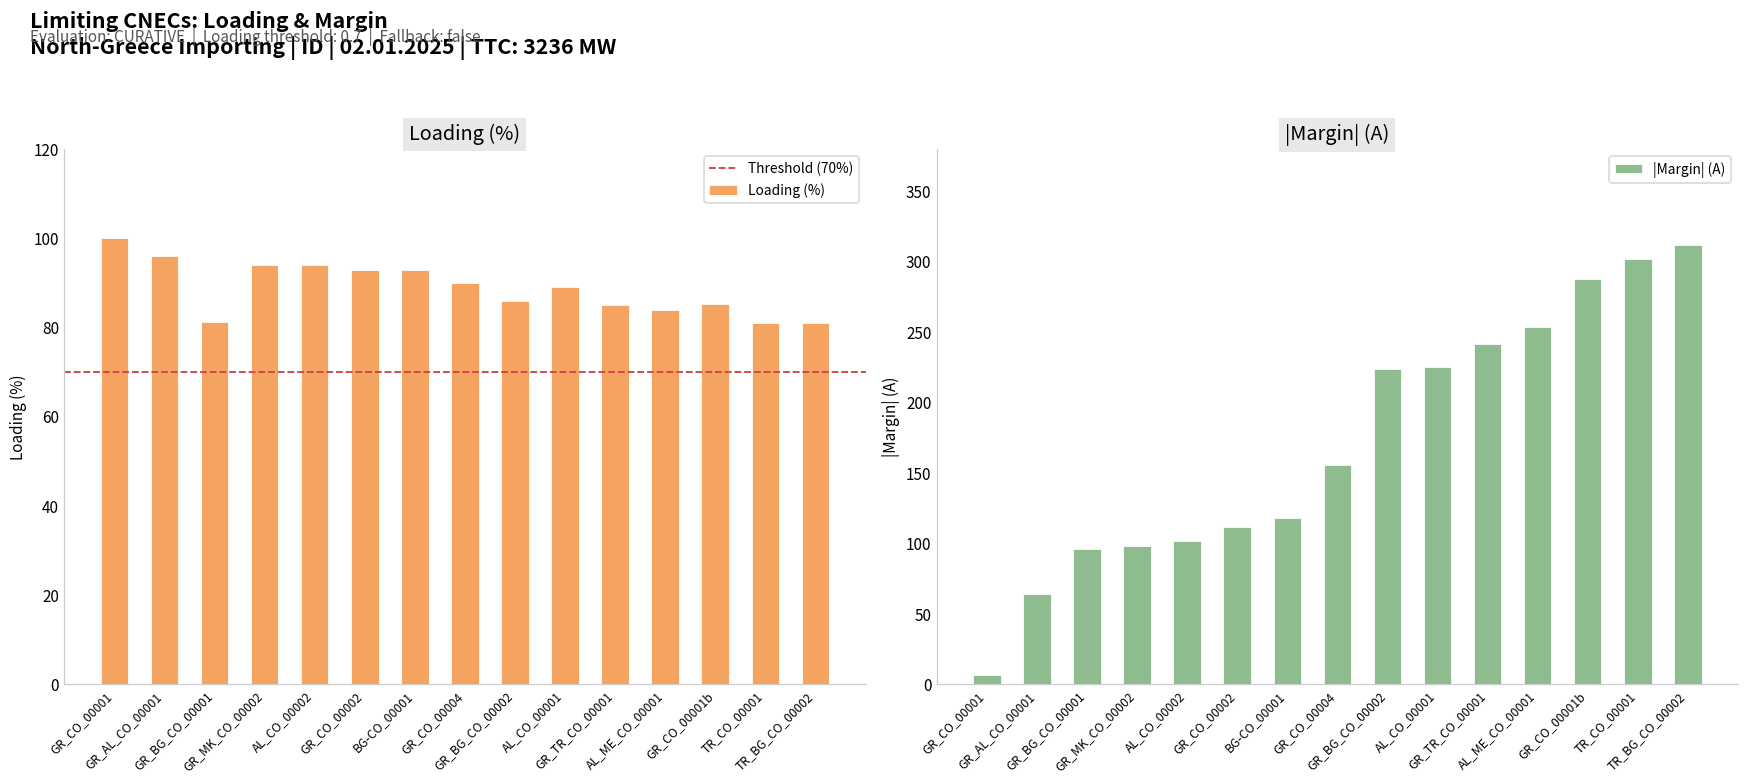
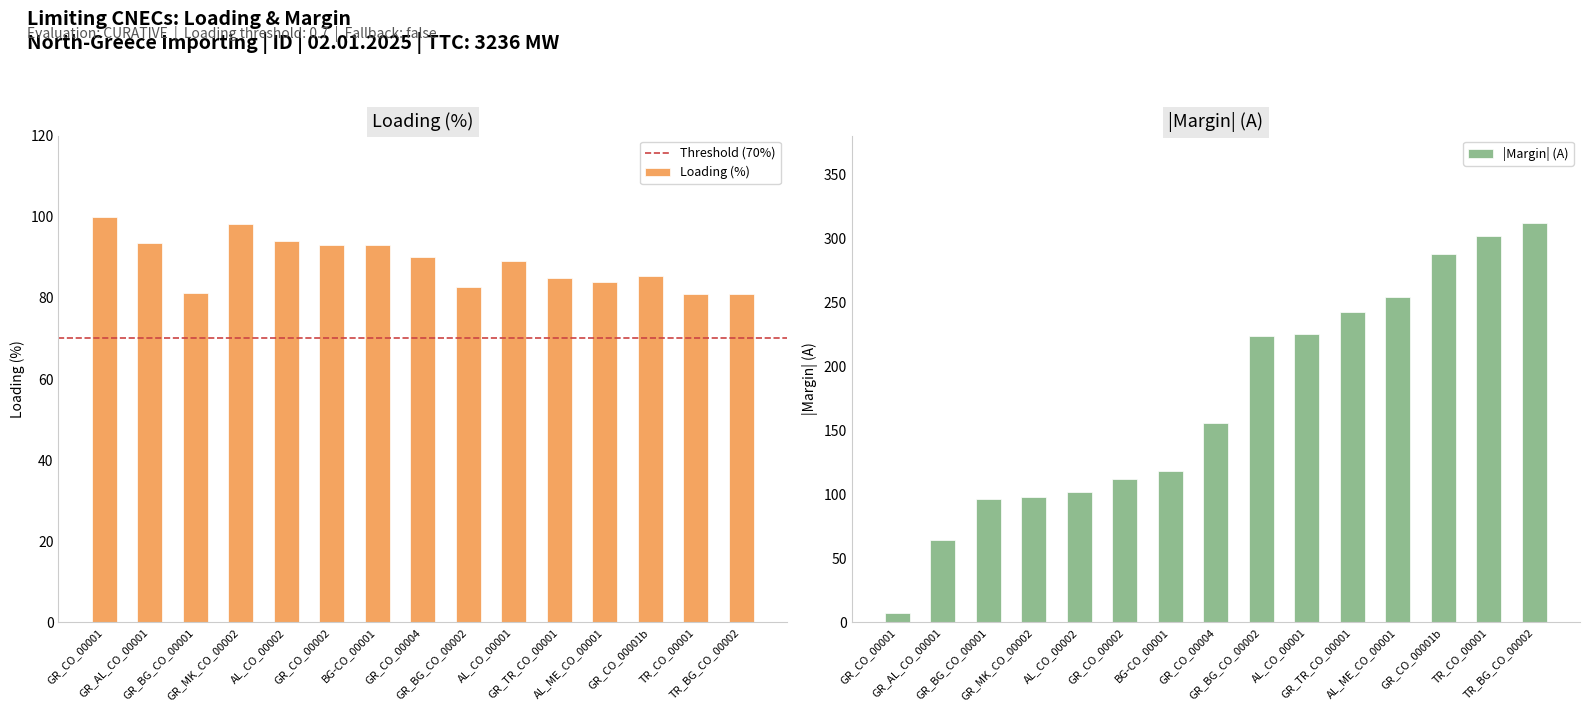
  {
    "Loading (%)": {
      "GR_CO_00001": 100,
-     "GR_AL_CO_00001": 96,
+     "GR_AL_CO_00001": 94,
      "GR_BG_CO_00001": 81,
-     "GR_MK_CO_00002": 94,
+     "GR_MK_CO_00002": 98,
      "AL_CO_00002": 94,
      "GR_CO_00002": 93,
      "BG-CO_00001": 93,
      "GR_CO_00004": 90,
-     "GR_BG_CO_00002": 86,
+     "GR_BG_CO_00002": 83,
      "AL_CO_00001": 89,
      "GR_TR_CO_00001": 85,
      "AL_ME_CO_00001": 84,
      "GR_CO_00001b": 85,
      "TR_CO_00001": 81,
      "TR_BG_CO_00002": 81
    },
    "|Margin| (A)": {
      "GR_CO_00001": 7,
      "GR_AL_CO_00001": 64,
      "GR_BG_CO_00001": 96,
      "GR_MK_CO_00002": 98,
      "AL_CO_00002": 102,
      "GR_CO_00002": 112,
      "BG-CO_00001": 118,
      "GR_CO_00004": 156,
      "GR_BG_CO_00002": 224,
      "AL_CO_00001": 225,
      "GR_TR_CO_00001": 242,
      "AL_ME_CO_00001": 254,
      "GR_CO_00001b": 288,
      "TR_CO_00001": 302,
      "TR_BG_CO_00002": 312
    }
  }
